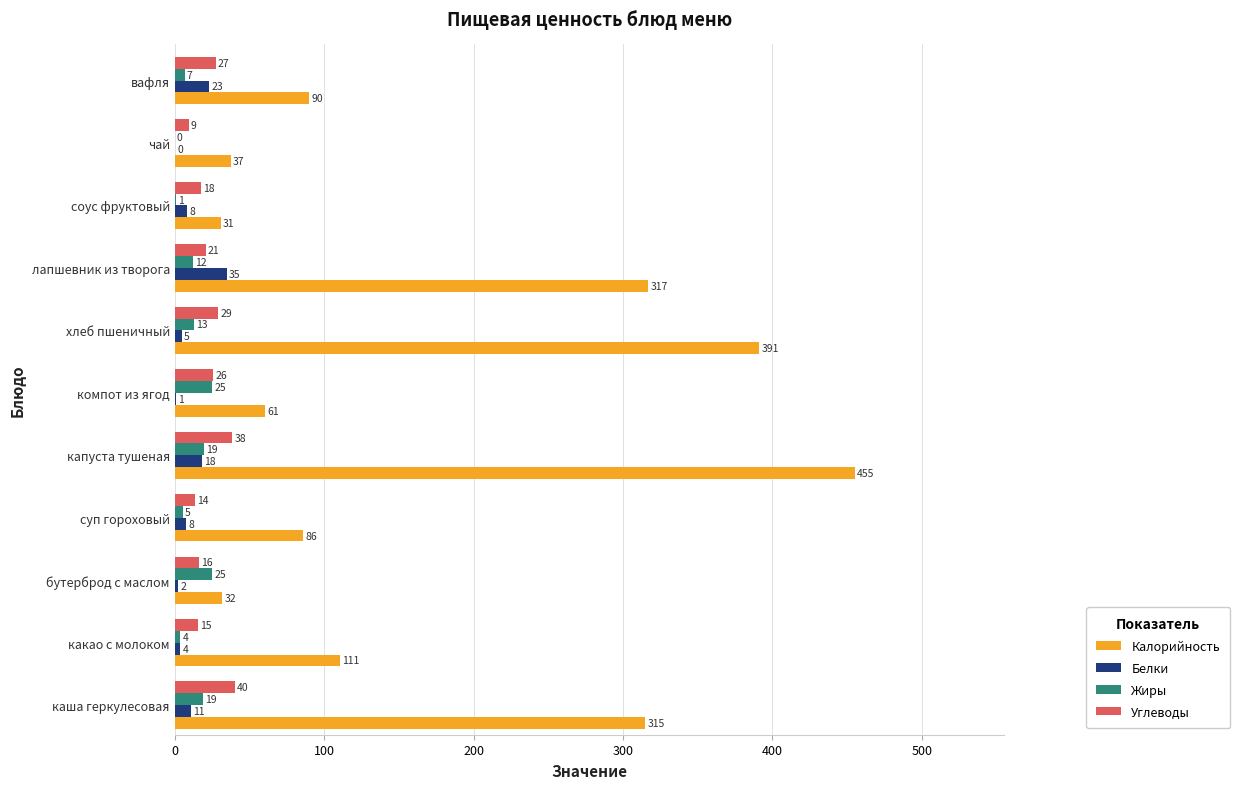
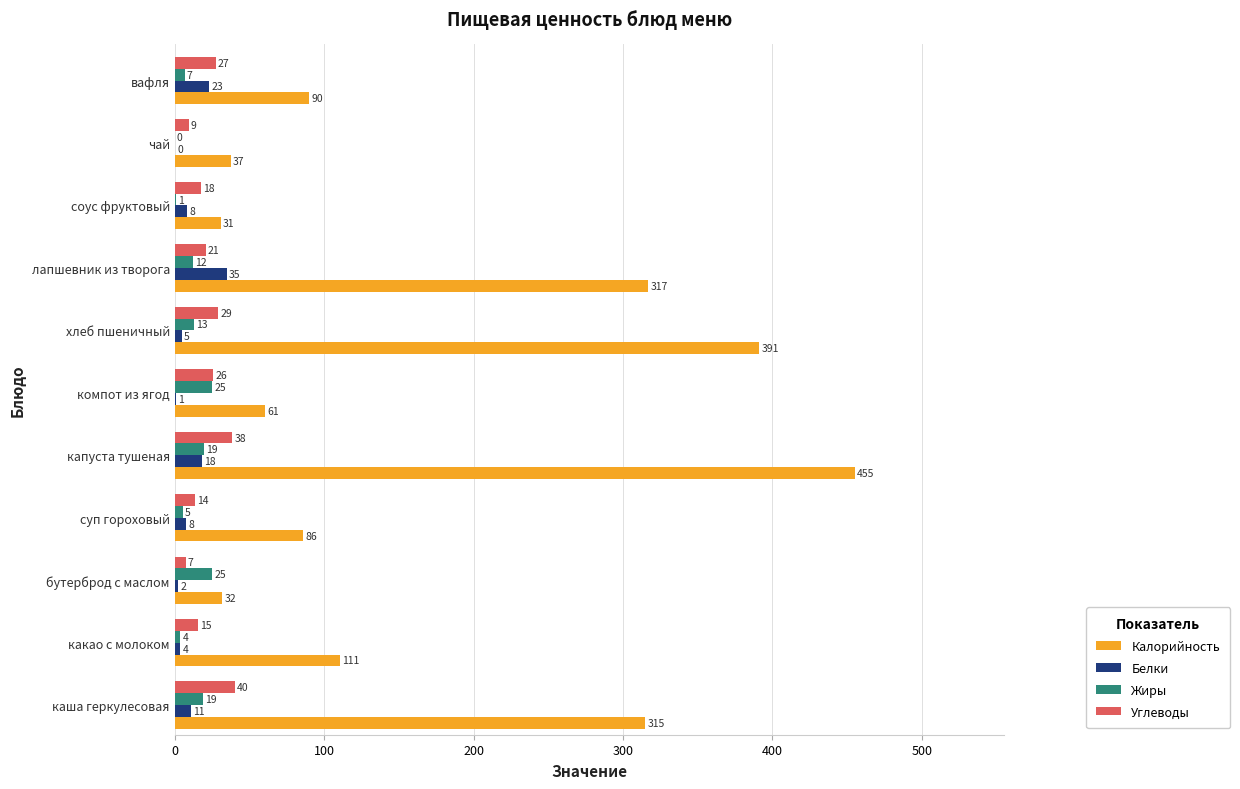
  {
    "Калорийность": {
      "вафля": 90,
      "чай": 37,
      "соус фруктовый": 31,
      "лапшевник из творога": 317,
      "хлеб пшеничный": 391,
      "компот из ягод": 61,
      "капуста тушеная": 455,
      "суп гороховый": 86,
      "бутерброд с маслом": 32,
      "какао с молоком": 111,
      "каша геркулесовая": 315
    },
    "Белки": {
      "вафля": 23,
      "чай": 0,
      "соус фруктовый": 8,
      "лапшевник из творога": 35,
      "хлеб пшеничный": 5,
      "компот из ягод": 1,
      "капуста тушеная": 18,
      "суп гороховый": 8,
      "бутерброд с маслом": 2,
      "какао с молоком": 4,
      "каша геркулесовая": 11
    },
    "Жиры": {
      "вафля": 7,
      "чай": 0,
      "соус фруктовый": 1,
      "лапшевник из творога": 12,
      "хлеб пшеничный": 13,
      "компот из ягод": 25,
      "капуста тушеная": 19,
      "суп гороховый": 5,
      "бутерброд с маслом": 25,
      "какао с молоком": 4,
      "каша геркулесовая": 19
    },
    "Углеводы": {
      "вафля": 27,
      "чай": 9,
      "соус фруктовый": 18,
      "лапшевник из творога": 21,
      "хлеб пшеничный": 29,
      "компот из ягод": 26,
      "капуста тушеная": 38,
      "суп гороховый": 14,
-     "бутерброд с маслом": 16,
+     "бутерброд с маслом": 7,
      "какао с молоком": 15,
      "каша геркулесовая": 40
    }
  }
